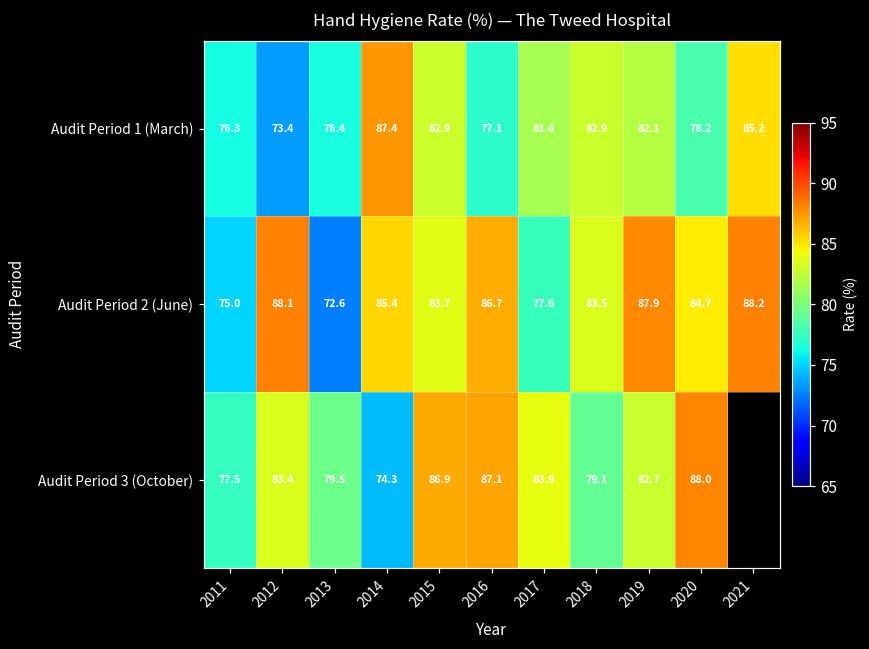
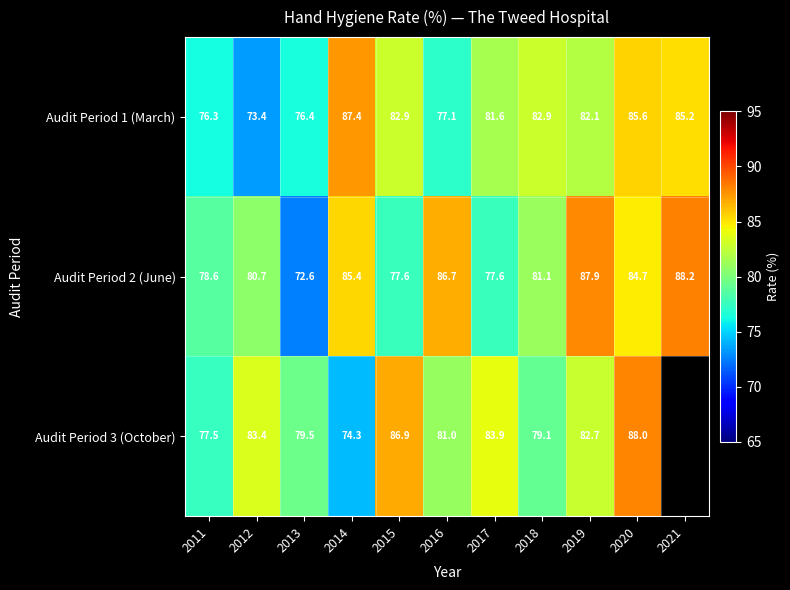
  {
    "Audit Period 1 (March)": {
      "2011": 76.3,
      "2012": 73.4,
      "2013": 76.4,
      "2014": 87.4,
      "2015": 82.9,
      "2016": 77.1,
      "2017": 81.6,
      "2018": 82.9,
      "2019": 82.1,
-     "2020": 78.2,
+     "2020": 85.6,
      "2021": 85.2
    },
    "Audit Period 2 (June)": {
-     "2011": 75.0,
-     "2012": 88.1,
+     "2011": 78.6,
+     "2012": 80.7,
      "2013": 72.6,
      "2014": 85.4,
-     "2015": 83.7,
+     "2015": 77.6,
      "2016": 86.7,
      "2017": 77.6,
-     "2018": 83.5,
+     "2018": 81.1,
      "2019": 87.9,
      "2020": 84.7,
      "2021": 88.2
    },
    "Audit Period 3 (October)": {
      "2011": 77.5,
      "2012": 83.4,
      "2013": 79.5,
      "2014": 74.3,
      "2015": 86.9,
-     "2016": 87.1,
+     "2016": 81.0,
      "2017": 83.9,
      "2018": 79.1,
      "2019": 82.7,
      "2020": 88.0
    }
  }
